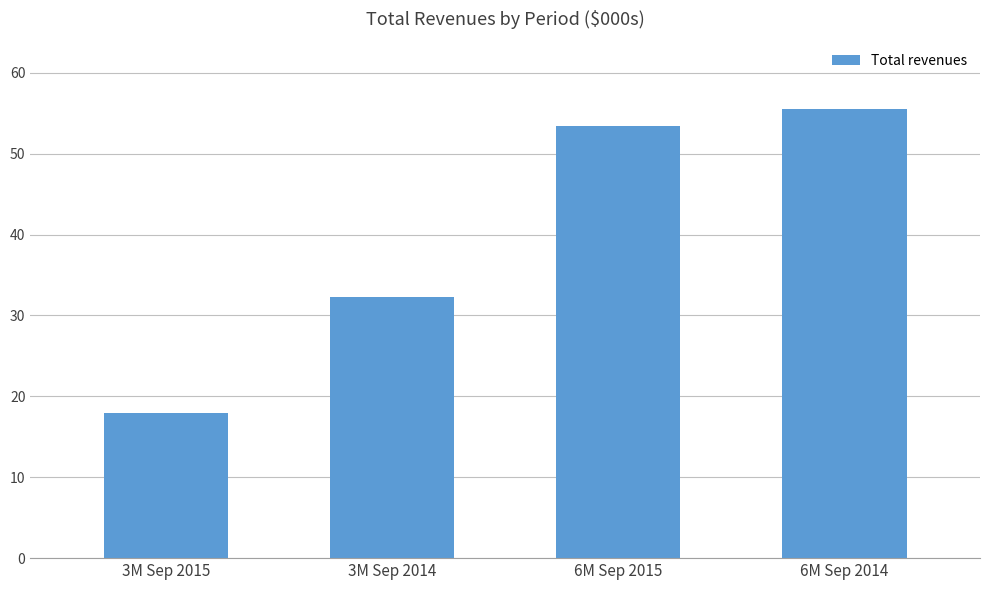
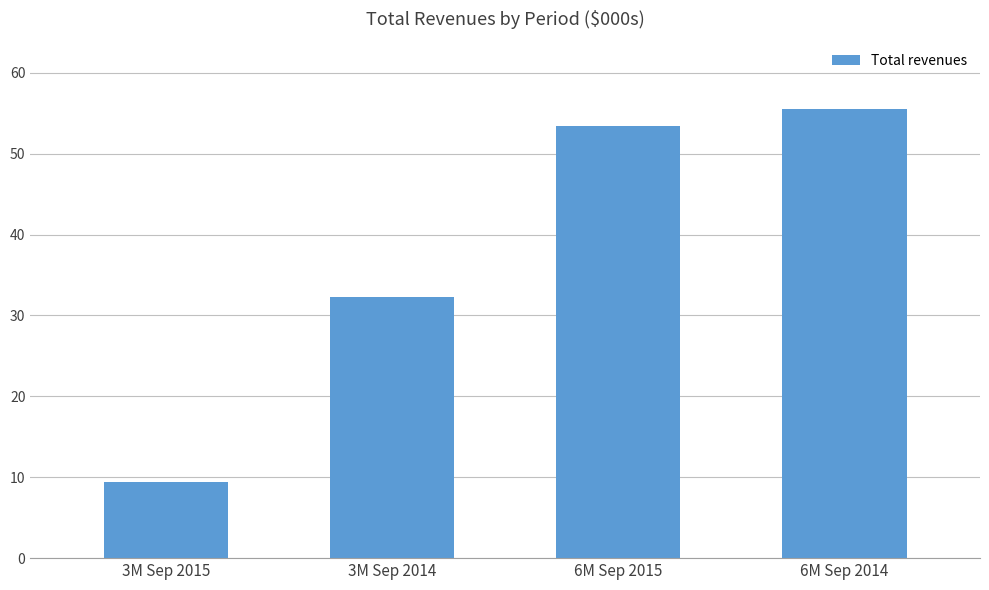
  {
-   "3M Sep 2015": 18,
+   "3M Sep 2015": 9,
    "3M Sep 2014": 32,
    "6M Sep 2015": 53,
    "6M Sep 2014": 56
  }
